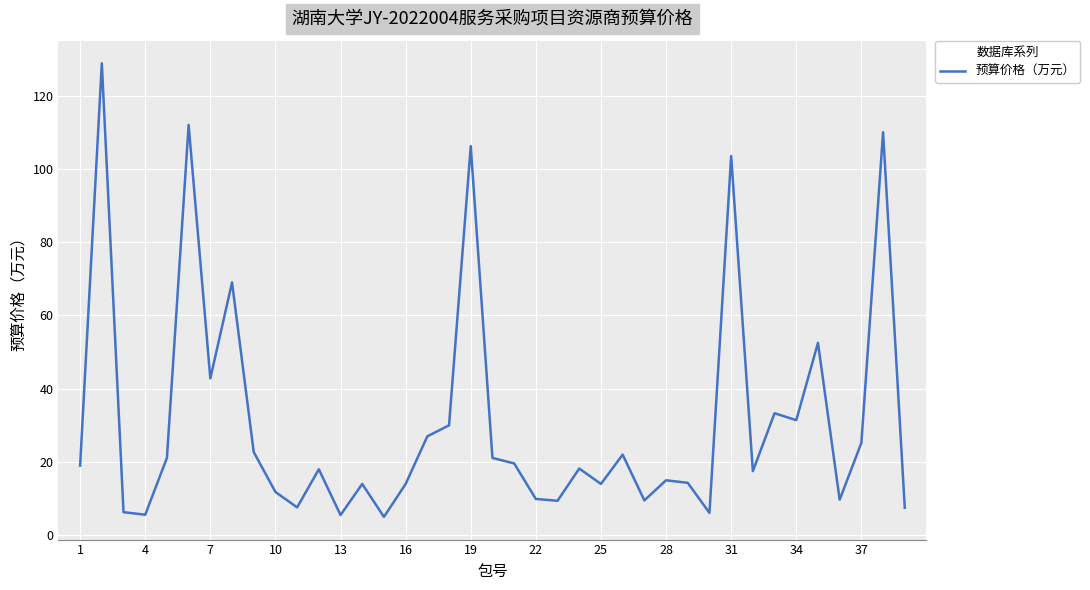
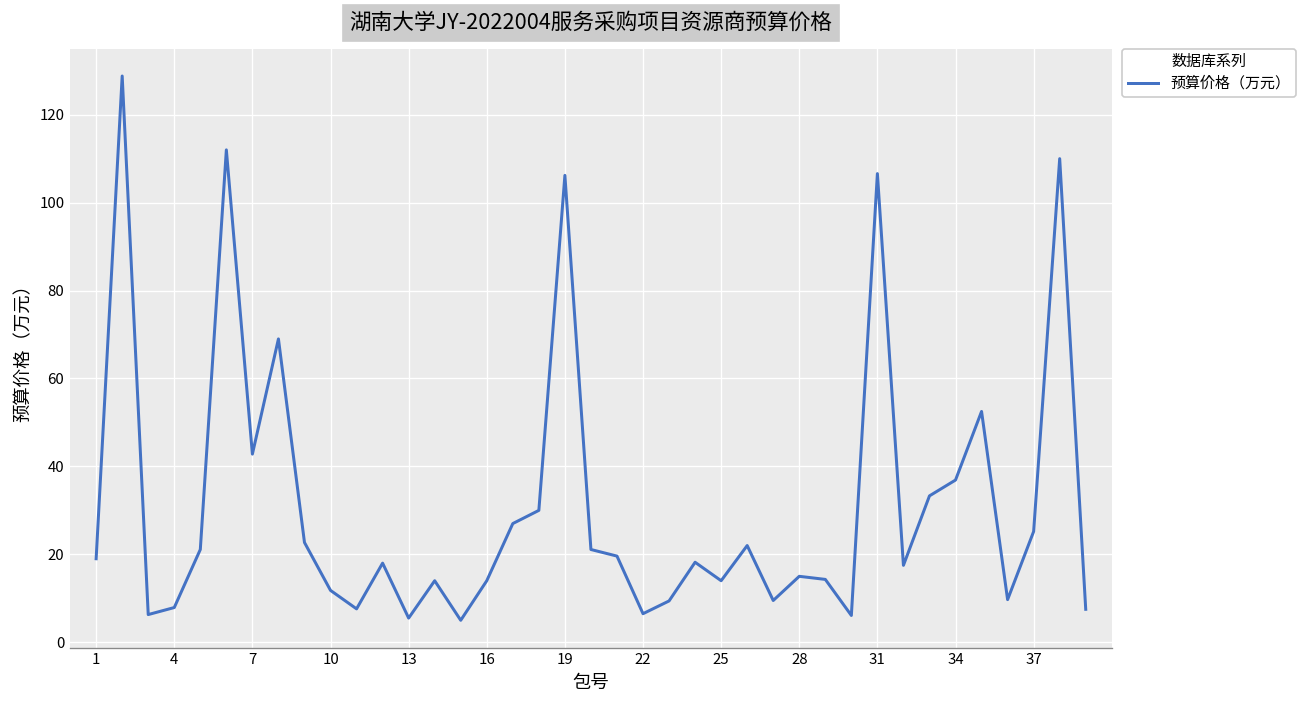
  {
    "1": 19,
-   "4": 6,
+   "4": 8,
    "7": 43,
    "10": 12,
    "13": 6,
    "16": 14,
    "19": 106,
-   "22": 10,
+   "22": 7,
    "25": 14,
    "28": 15,
-   "31": 104,
-   "34": 31,
+   "31": 107,
+   "34": 37,
    "37": 25
  }
